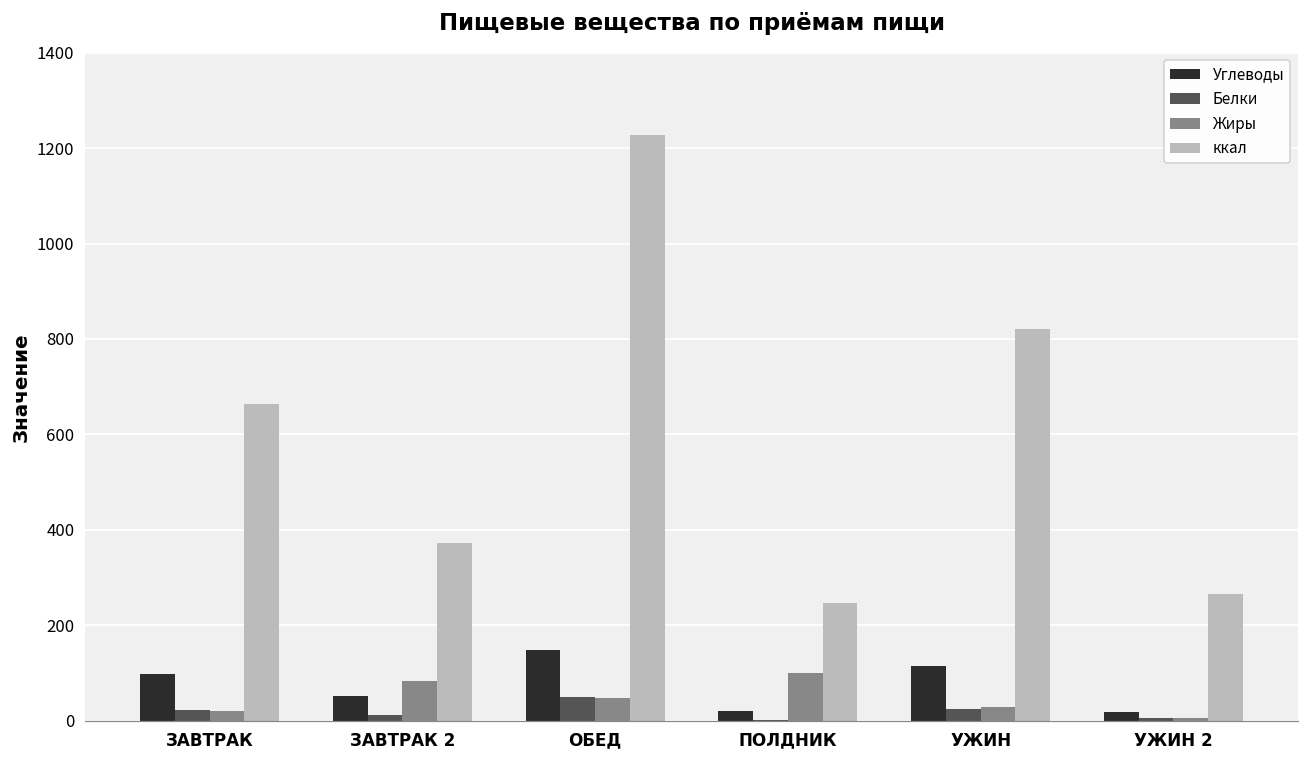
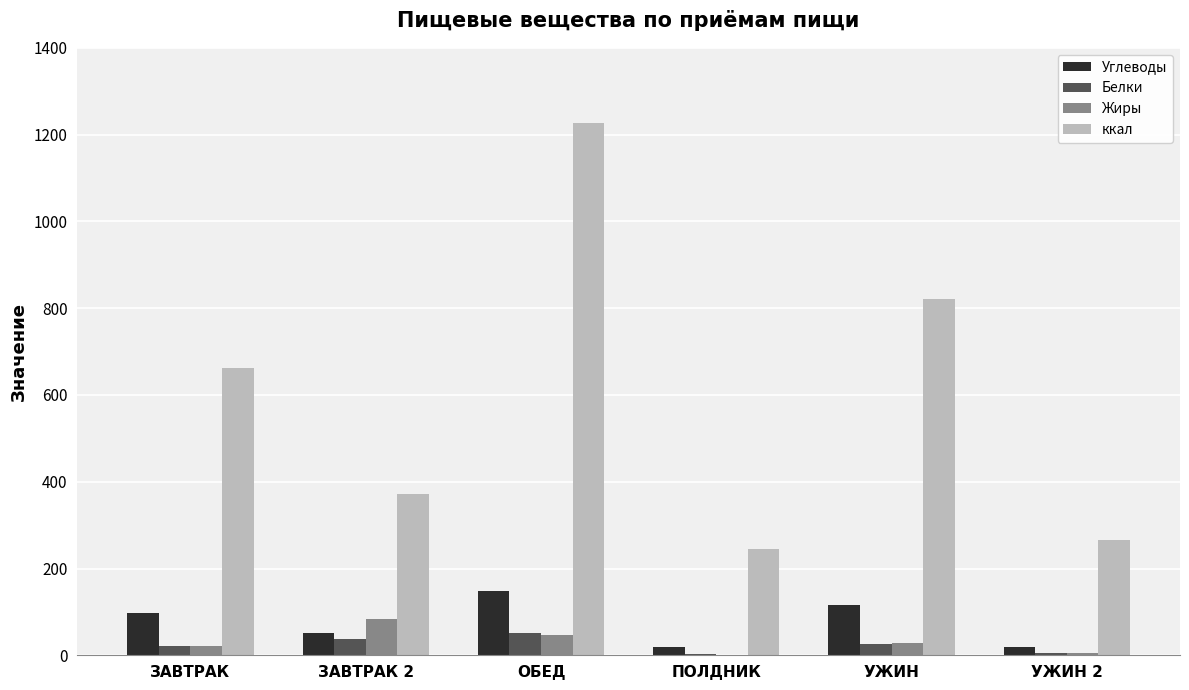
  {
    "Углеводы": {
      "ЗАВТРАК": 100,
      "ЗАВТРАК 2": 50,
      "ОБЕД": 150,
      "ПОЛДНИК": 20,
      "УЖИН": 120,
      "УЖИН 2": 20
    },
    "Белки": {
      "ЗАВТРАК": 20,
-     "ЗАВТРАК 2": 10,
+     "ЗАВТРАК 2": 40,
      "ОБЕД": 50,
      "УЖИН": 30,
      "УЖИН 2": 10
    },
    "Жиры": {
      "ЗАВТРАК": 20,
      "ЗАВТРАК 2": 80,
      "ОБЕД": 50,
-     "ПОЛДНИК": 100,
+     "ПОЛДНИК": 0,
      "УЖИН": 30
    },
    "ккал": {
      "ЗАВТРАК": 660,
      "ЗАВТРАК 2": 370,
      "ОБЕД": 1230,
      "ПОЛДНИК": 250,
      "УЖИН": 820,
      "УЖИН 2": 270
    }
  }
